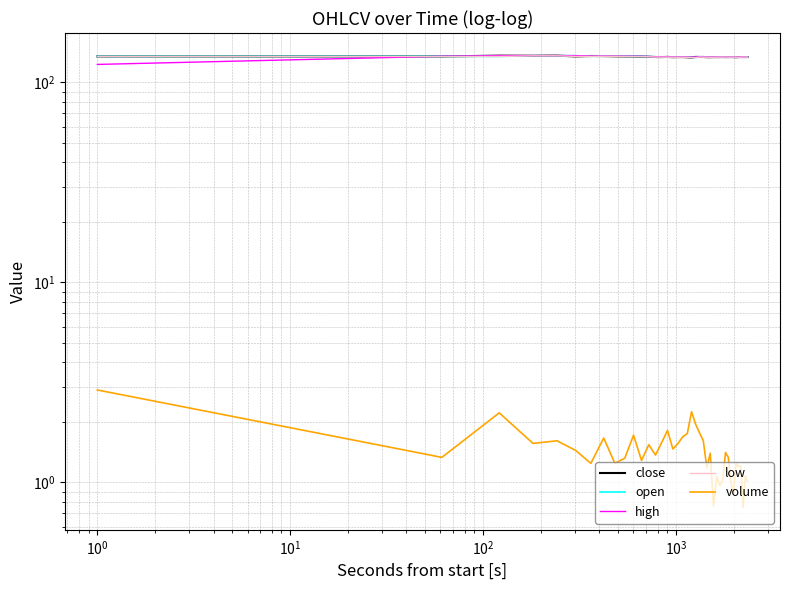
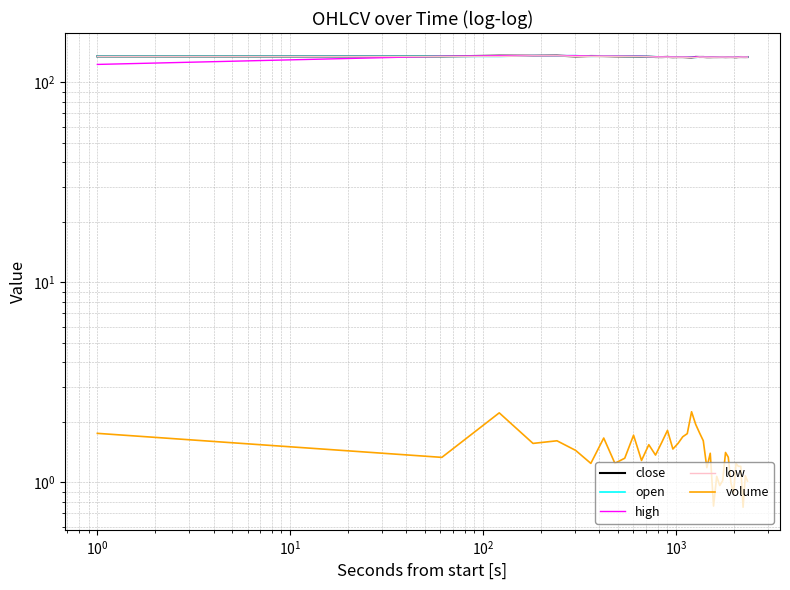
  {
    "high": {
      "10^0": 120
    },
    "volume": {
-     "10^0": 2.9
+     "10^0": 1.8
    }
  }
